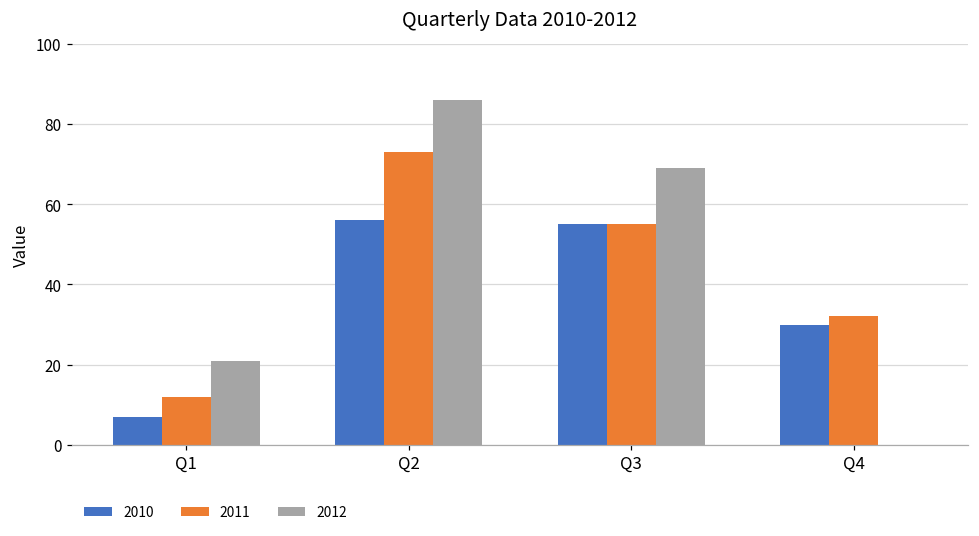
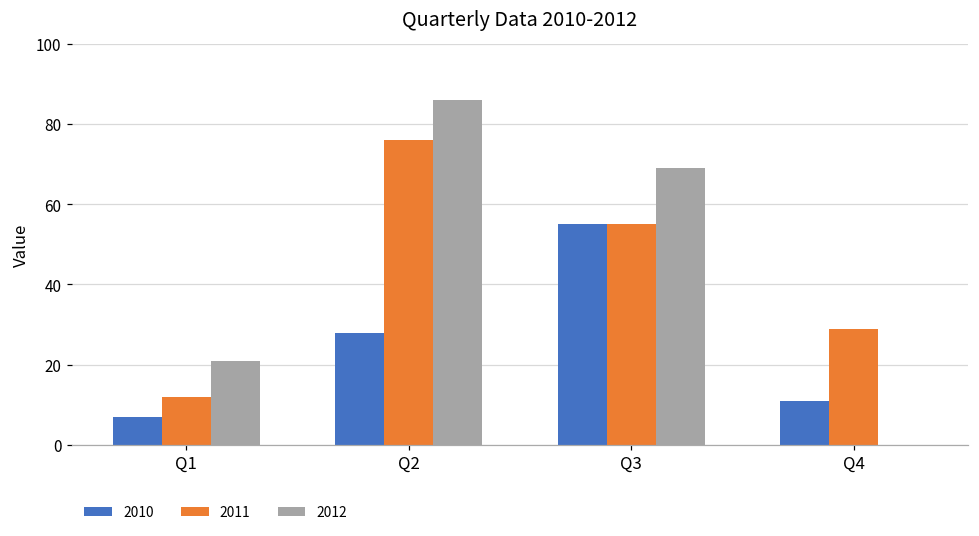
  {
    "2010": {
      "Q1": 7,
-     "Q2": 56,
+     "Q2": 28,
      "Q3": 55,
-     "Q4": 30
+     "Q4": 11
    },
    "2011": {
      "Q1": 12,
-     "Q2": 73,
+     "Q2": 76,
      "Q3": 55,
-     "Q4": 32
+     "Q4": 29
    },
    "2012": {
      "Q1": 21,
      "Q2": 86,
      "Q3": 69,
      "Q4": 0
    }
  }
